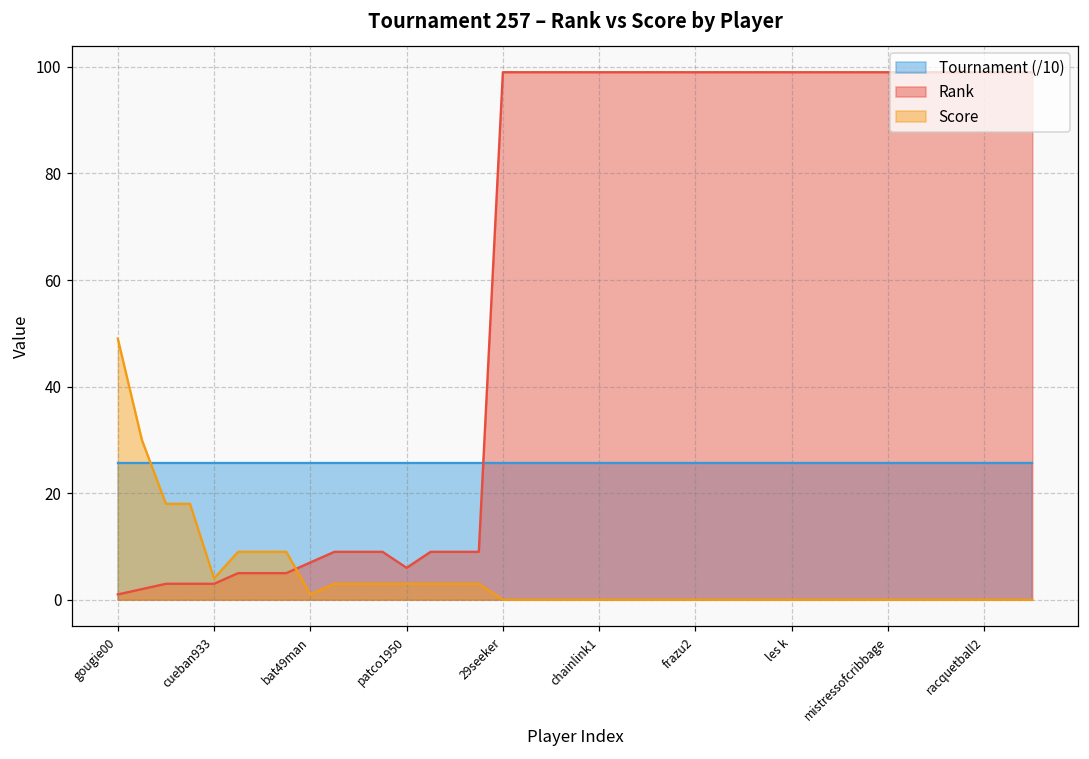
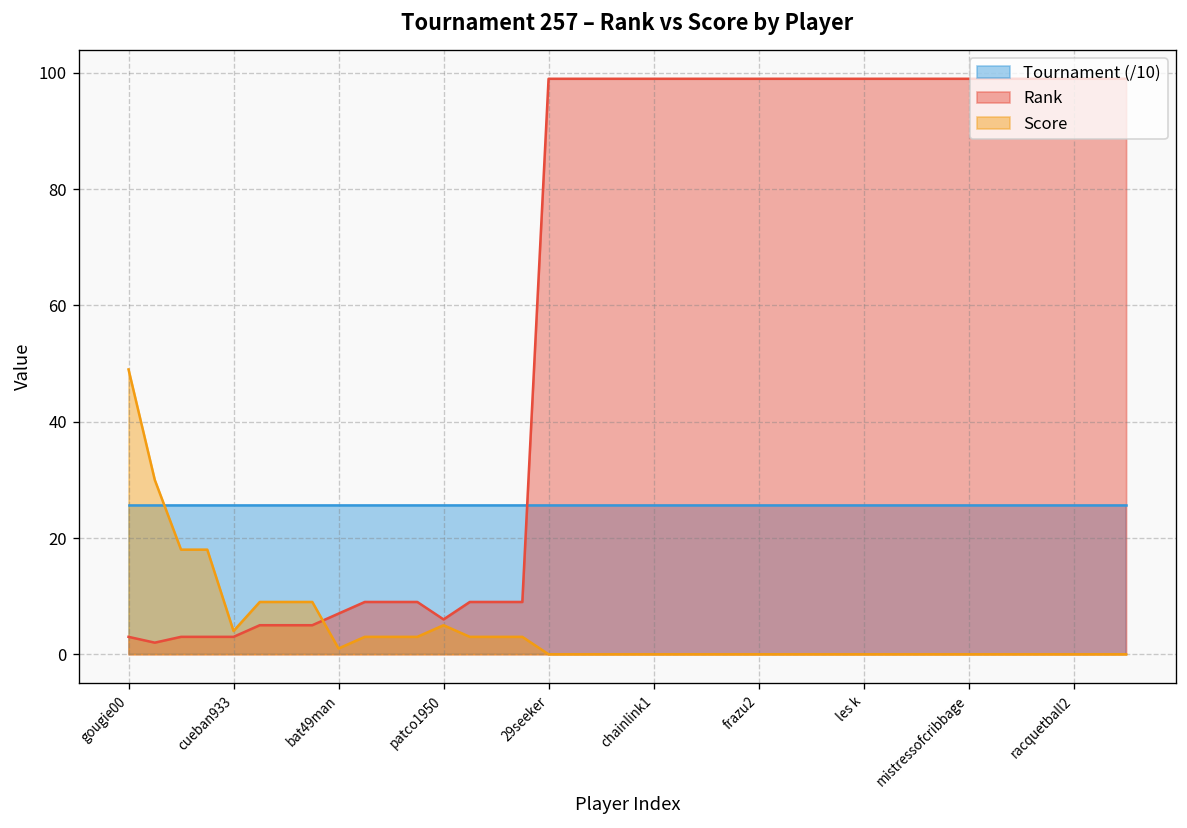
  {
    "Tournament (/10)": {
      "gougie00": 26,
      "cueban933": 26,
      "bat49man": 26,
      "patco1950": 26,
      "29seeker": 26,
      "chainlink1": 26,
      "frazu2": 26,
      "les k": 26,
      "mistressofcribbage": 26,
      "racquetball2": 26
    },
    "Rank": {
-     "gougie00": 1,
+     "gougie00": 3,
      "cueban933": 3,
      "bat49man": 7,
      "patco1950": 6,
      "29seeker": 99,
      "chainlink1": 99,
      "frazu2": 99,
      "les k": 99,
      "mistressofcribbage": 99
    },
    "Score": {
      "gougie00": 49,
      "cueban933": 4,
      "bat49man": 1,
-     "patco1950": 3,
+     "patco1950": 5,
      "29seeker": 0,
      "chainlink1": 0,
      "frazu2": 0,
      "les k": 0,
      "mistressofcribbage": 0,
      "racquetball2": 0
    }
  }
